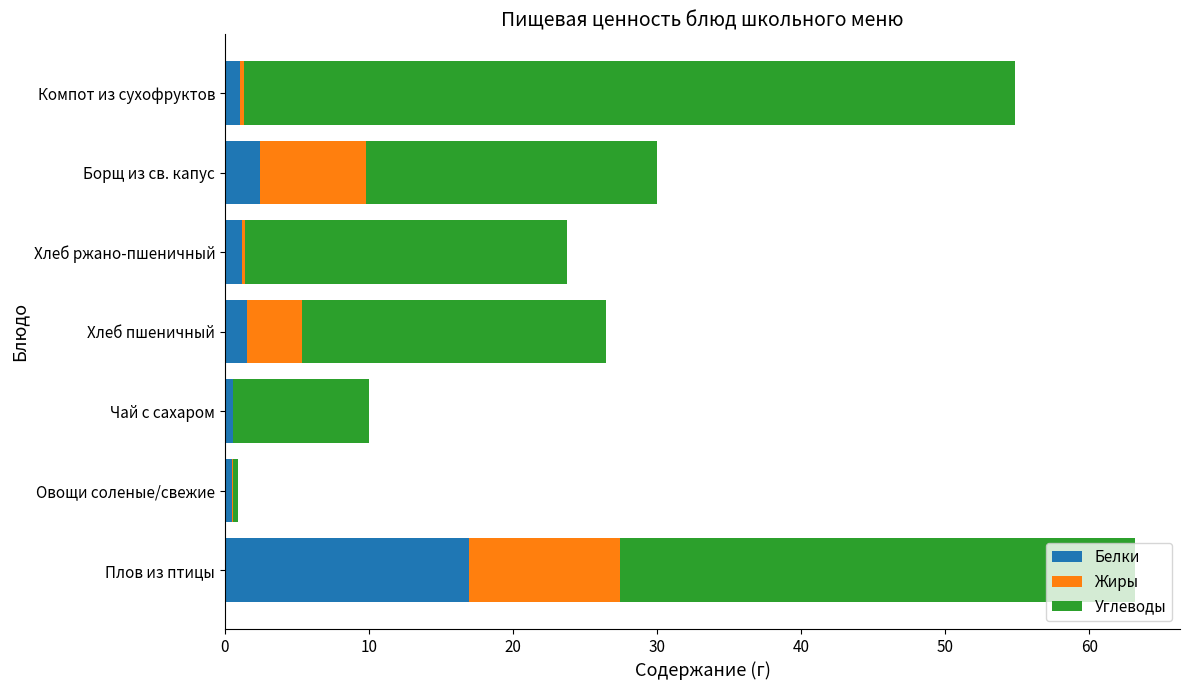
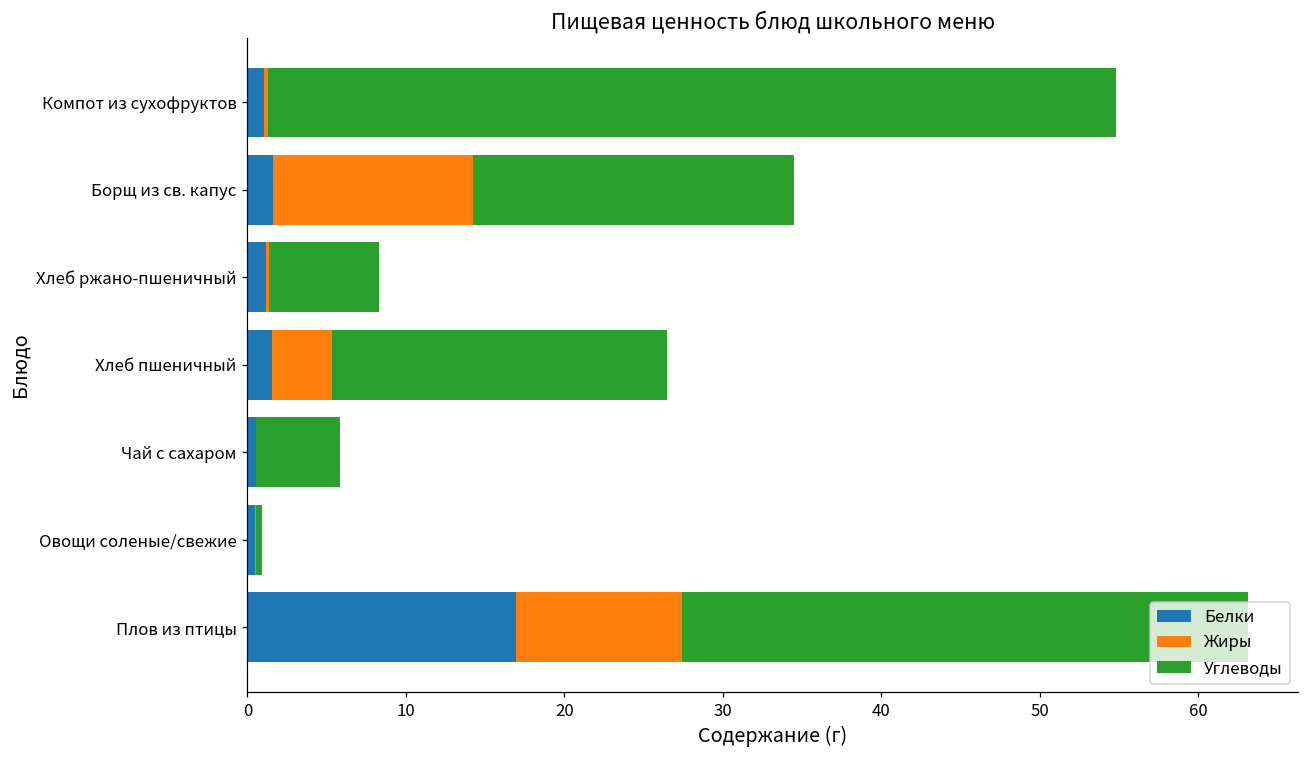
  {
    "Белки": {
      "Компот из сухофруктов": 1.0,
-     "Борщ из св. капус": 2.4,
+     "Борщ из св. капус": 1.6,
      "Хлеб ржано-пшеничный": 1.2,
      "Хлеб пшеничный": 1.6,
      "Чай с сахаром": 0.5,
      "Овощи соленые/свежие": 0.5,
      "Плов из птицы": 17.0
    },
    "Жиры": {
      "Компот из сухофруктов": 0.3,
-     "Борщ из св. капус": 7.4,
+     "Борщ из св. капус": 12.7,
      "Хлеб ржано-пшеничный": 0.2,
      "Хлеб пшеничный": 3.8,
      "Чай с сахаром": 0.0,
      "Плов из птицы": 10.5
    },
    "Углеводы": {
      "Компот из сухофруктов": 53.5,
      "Борщ из св. капус": 20.2,
-     "Хлеб ржано-пшеничный": 22.4,
+     "Хлеб ржано-пшеничный": 6.9,
      "Хлеб пшеничный": 21.1,
-     "Чай с сахаром": 9.5,
+     "Чай с сахаром": 5.3,
      "Овощи соленые/свежие": 0.4
    }
  }
